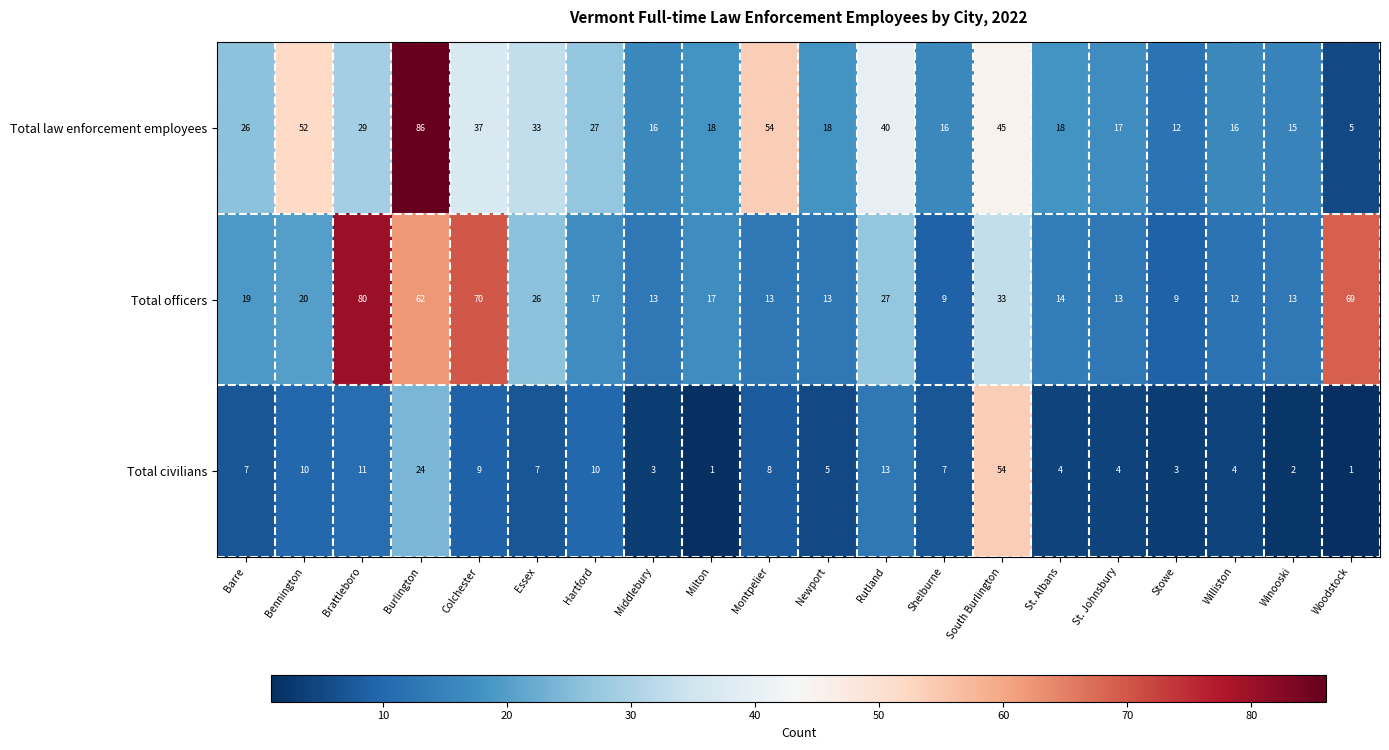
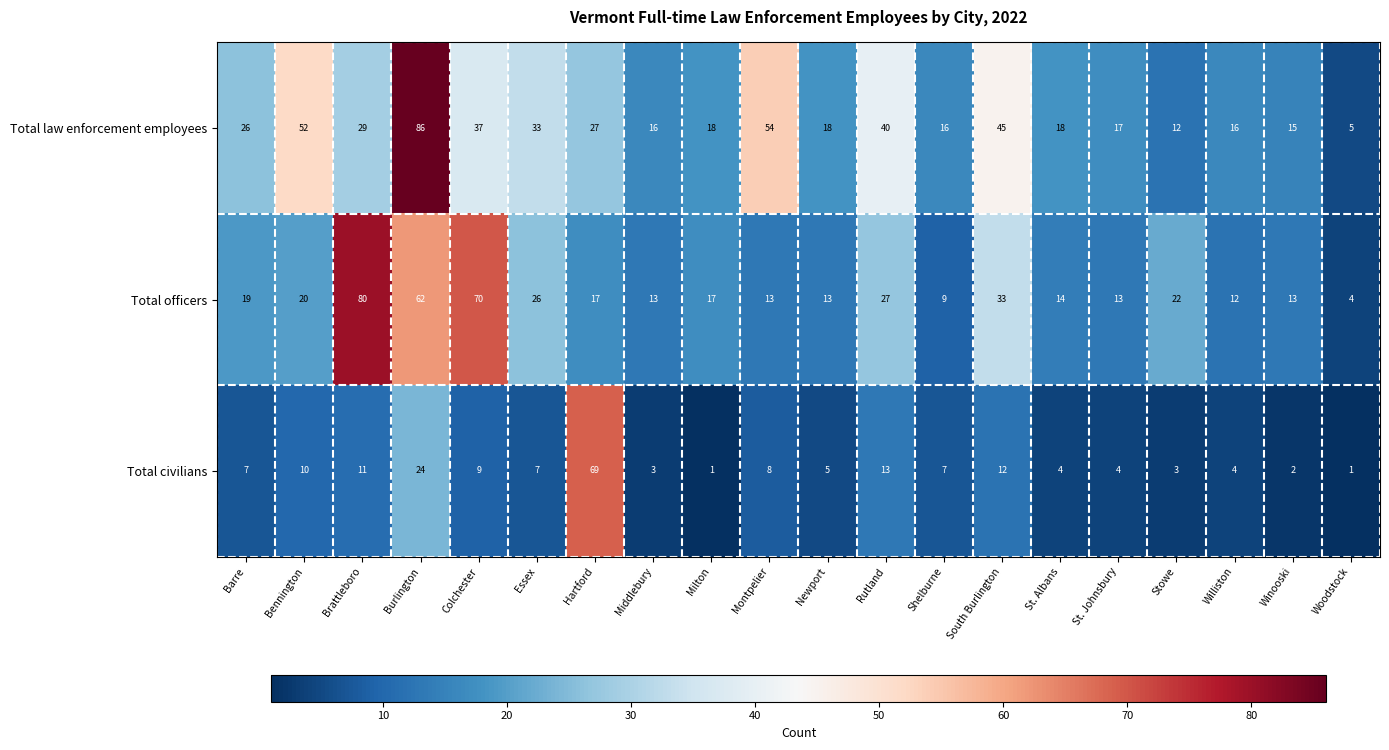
  {
    "Total law enforcement employees": {
      "Barre": 26,
      "Bennington": 52,
      "Brattleboro": 29,
      "Burlington": 86,
      "Colchester": 37,
      "Essex": 33,
      "Hartford": 27,
      "Middlebury": 16,
      "Milton": 18,
      "Montpelier": 54,
      "Newport": 18,
      "Rutland": 40,
      "Shelburne": 16,
      "South Burlington": 45,
      "St. Albans": 18,
      "St. Johnsbury": 17,
      "Stowe": 12,
      "Williston": 16,
      "Winooski": 15,
      "Woodstock": 5
    },
    "Total officers": {
      "Barre": 19,
      "Bennington": 20,
      "Brattleboro": 80,
      "Burlington": 62,
      "Colchester": 70,
      "Essex": 26,
      "Hartford": 17,
      "Middlebury": 13,
      "Milton": 17,
      "Montpelier": 13,
      "Newport": 13,
      "Rutland": 27,
      "Shelburne": 9,
      "South Burlington": 33,
      "St. Albans": 14,
      "St. Johnsbury": 13,
-     "Stowe": 9,
+     "Stowe": 22,
      "Williston": 12,
      "Winooski": 13,
-     "Woodstock": 69
+     "Woodstock": 4
    },
    "Total civilians": {
      "Barre": 7,
      "Bennington": 10,
      "Brattleboro": 11,
      "Burlington": 24,
      "Colchester": 9,
      "Essex": 7,
-     "Hartford": 10,
+     "Hartford": 69,
      "Middlebury": 3,
      "Milton": 1,
      "Montpelier": 8,
      "Newport": 5,
      "Rutland": 13,
      "Shelburne": 7,
-     "South Burlington": 54,
+     "South Burlington": 12,
      "St. Albans": 4,
      "St. Johnsbury": 4,
      "Stowe": 3,
      "Williston": 4,
      "Winooski": 2,
      "Woodstock": 1
    }
  }
